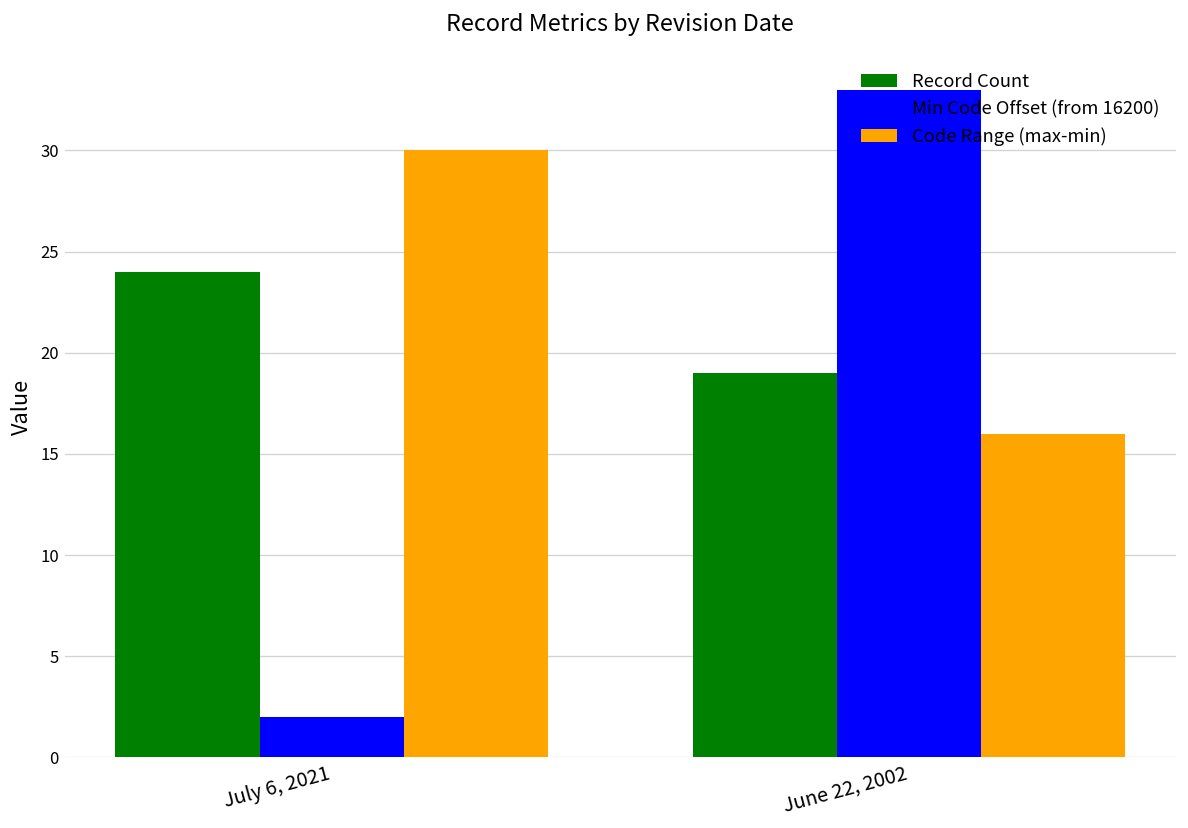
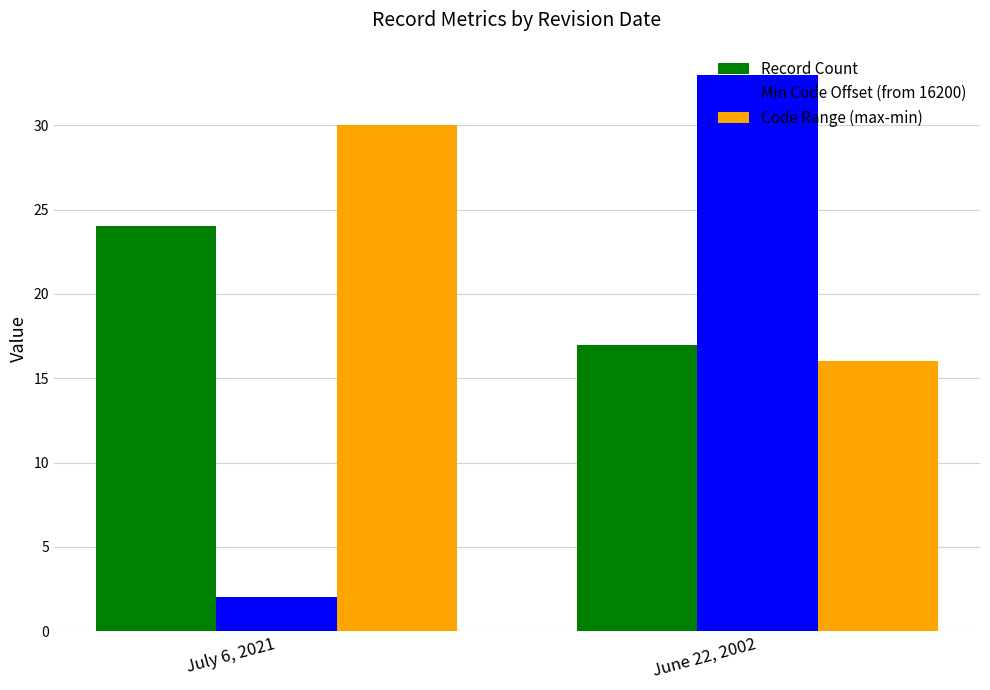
  {
    "Record Count": {
      "July 6, 2021": 24,
-     "June 22, 2002": 19
+     "June 22, 2002": 17
    },
    "Min Code Offset (from 16200)": {
      "July 6, 2021": 2,
      "June 22, 2002": 33
    },
    "Code Range (max-min)": {
      "July 6, 2021": 30,
      "June 22, 2002": 16
    }
  }
